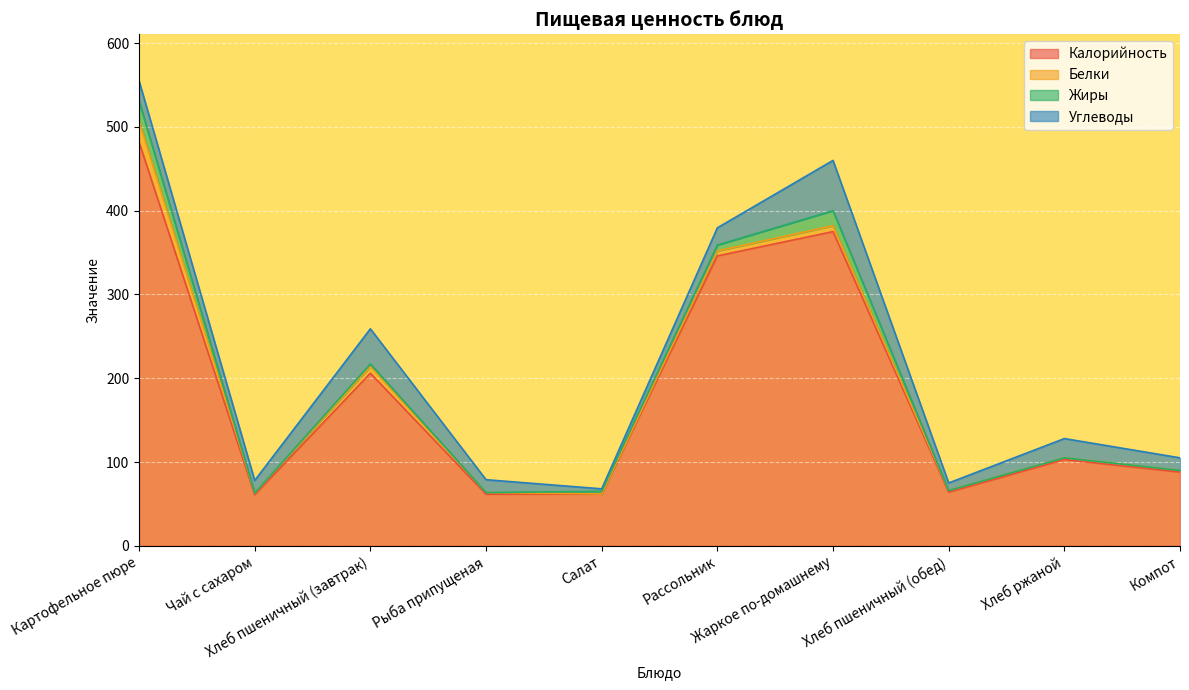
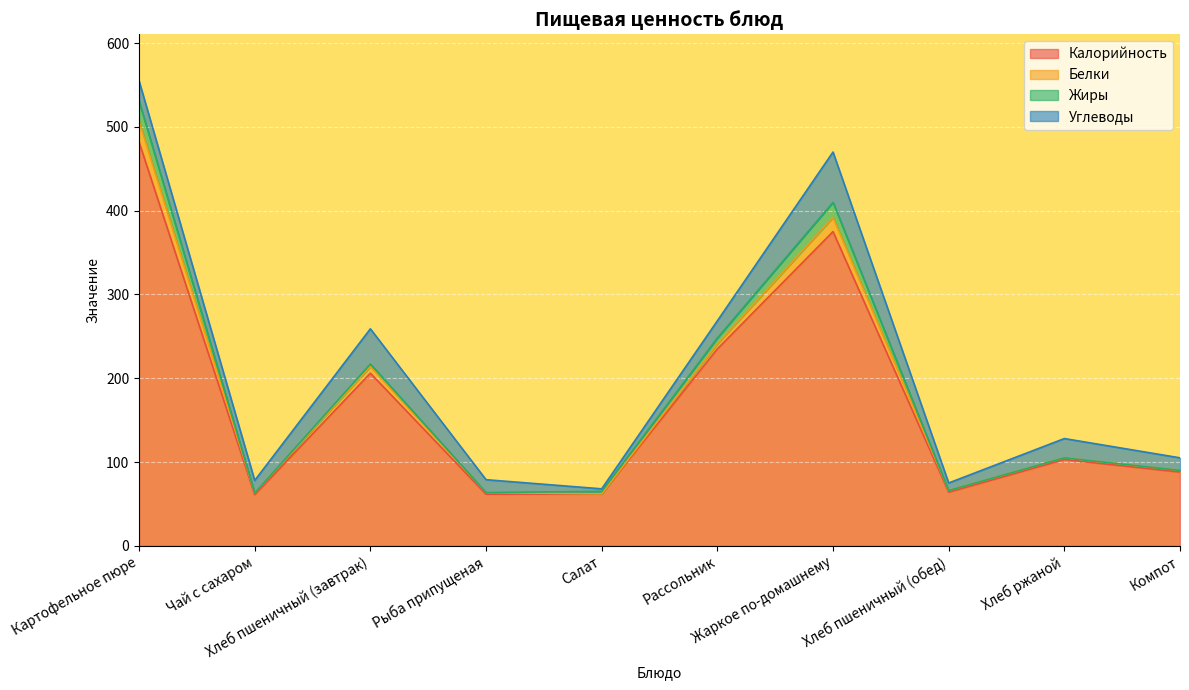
  {
    "Калорийность": {
      "Картофельное пюре": 480,
      "Хлеб пшеничный (завтрак)": 210,
-     "Рассольник": 350,
+     "Рассольник": 240,
      "Жаркое по-домашнему": 380
    },
    "Белки": {
      "Картофельное пюре": 30,
      "Рассольник": 10,
-     "Жаркое по-домашнему": 10
+     "Жаркое по-домашнему": 20
    },
    "Жиры": {
      "Картофельное пюре": 20,
      "Рассольник": 10,
      "Жаркое по-домашнему": 20
    },
    "Углеводы": {
      "Картофельное пюре": 20,
      "Чай с сахаром": 20,
      "Хлеб пшеничный (завтрак)": 40,
      "Рыба припущеная": 20,
      "Рассольник": 20,
      "Жаркое по-домашнему": 60,
      "Хлеб пшеничный (обед)": 10,
      "Хлеб ржаной": 20,
      "Компот": 20
    }
  }
